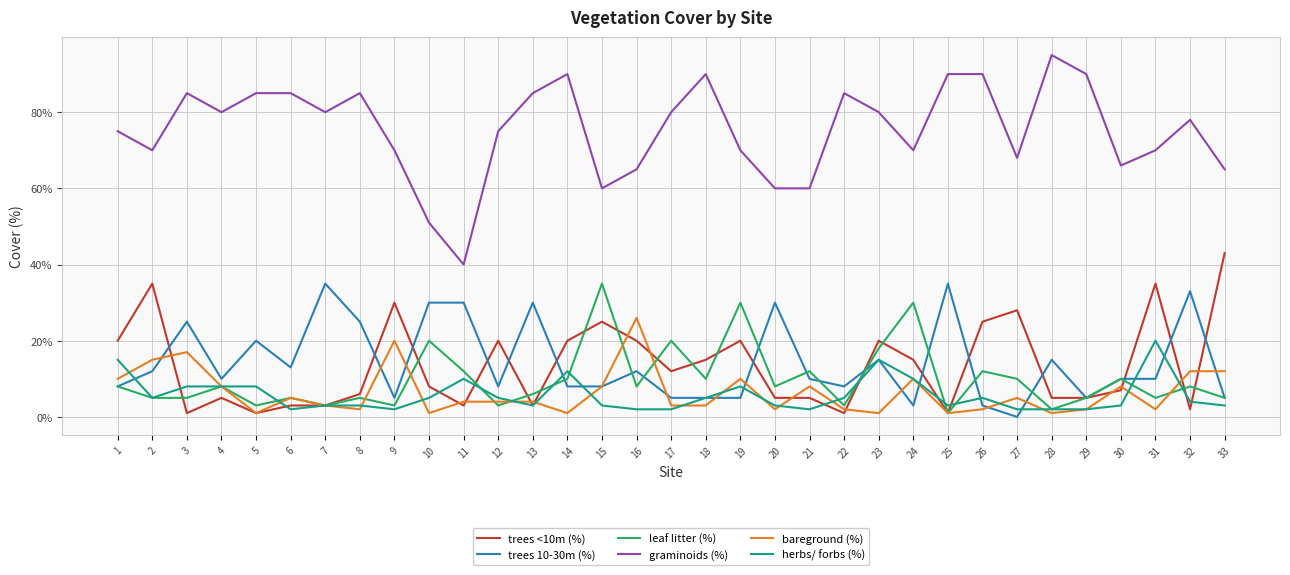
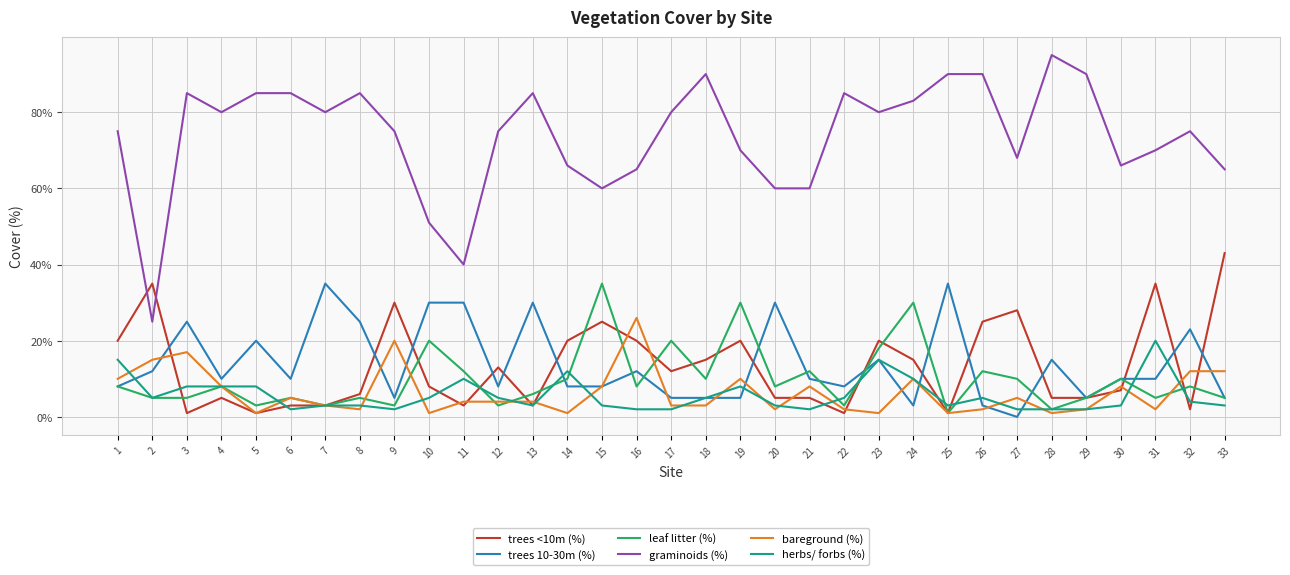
  {
    "trees <10m (%)": {
      "1": "20%",
      "2": "35%",
      "3": "1%",
      "4": "5%",
      "6": "3%",
      "8": "6%",
      "9": "30%",
      "10": "8%",
      "11": "3%",
-     "12": "20%",
+     "12": "13%",
      "14": "20%",
      "15": "25%",
      "16": "20%",
      "17": "12%",
      "18": "15%",
      "19": "20%",
      "20": "5%",
      "21": "5%",
      "22": "1%",
      "23": "20%",
      "24": "15%",
      "26": "25%",
      "27": "28%",
      "28": "5%",
      "30": "7%",
      "31": "35%",
      "32": "2%",
      "33": "43%"
    },
    "trees 10-30m (%)": {
      "2": "12%",
      "3": "25%",
      "4": "10%",
      "5": "20%",
-     "6": "13%",
+     "6": "10%",
      "7": "35%",
      "8": "25%",
      "9": "5%",
      "10": "30%",
      "11": "30%",
      "12": "8%",
      "13": "30%",
      "14": "8%",
      "16": "12%",
      "17": "5%",
      "19": "5%",
      "20": "30%",
      "21": "10%",
      "22": "8%",
      "24": "3%",
      "25": "35%",
      "26": "3%",
      "27": "0%",
      "28": "15%",
      "31": "10%",
-     "32": "33%"
+     "32": "23%"
    },
    "graminoids (%)": {
      "1": "75%",
-     "2": "70%",
+     "2": "25%",
      "3": "85%",
      "4": "80%",
      "5": "85%",
      "6": "85%",
      "7": "80%",
      "8": "85%",
-     "9": "70%",
+     "9": "75%",
      "10": "51%",
      "11": "40%",
      "12": "75%",
      "13": "85%",
-     "14": "90%",
+     "14": "66%",
      "15": "60%",
      "16": "65%",
      "17": "80%",
      "18": "90%",
      "19": "70%",
      "20": "60%",
      "21": "60%",
      "22": "85%",
      "23": "80%",
-     "24": "70%",
+     "24": "83%",
      "25": "90%",
      "26": "90%",
      "27": "68%",
      "28": "95%",
      "29": "90%",
      "30": "66%",
      "31": "70%",
-     "32": "78%",
+     "32": "75%",
      "33": "65%"
    },
    "bareground (%)": {
      "1": "10%",
      "2": "15%",
      "3": "17%",
      "8": "2%",
      "9": "20%",
      "10": "1%",
      "11": "4%",
      "12": "4%",
      "13": "4%",
      "14": "1%",
      "16": "26%",
      "17": "3%",
      "18": "3%",
      "19": "10%",
      "20": "2%",
      "21": "8%",
      "22": "2%",
      "23": "1%",
      "26": "2%",
      "27": "5%",
      "28": "1%",
      "30": "8%",
      "31": "2%",
      "32": "12%",
      "33": "12%"
    }
  }
